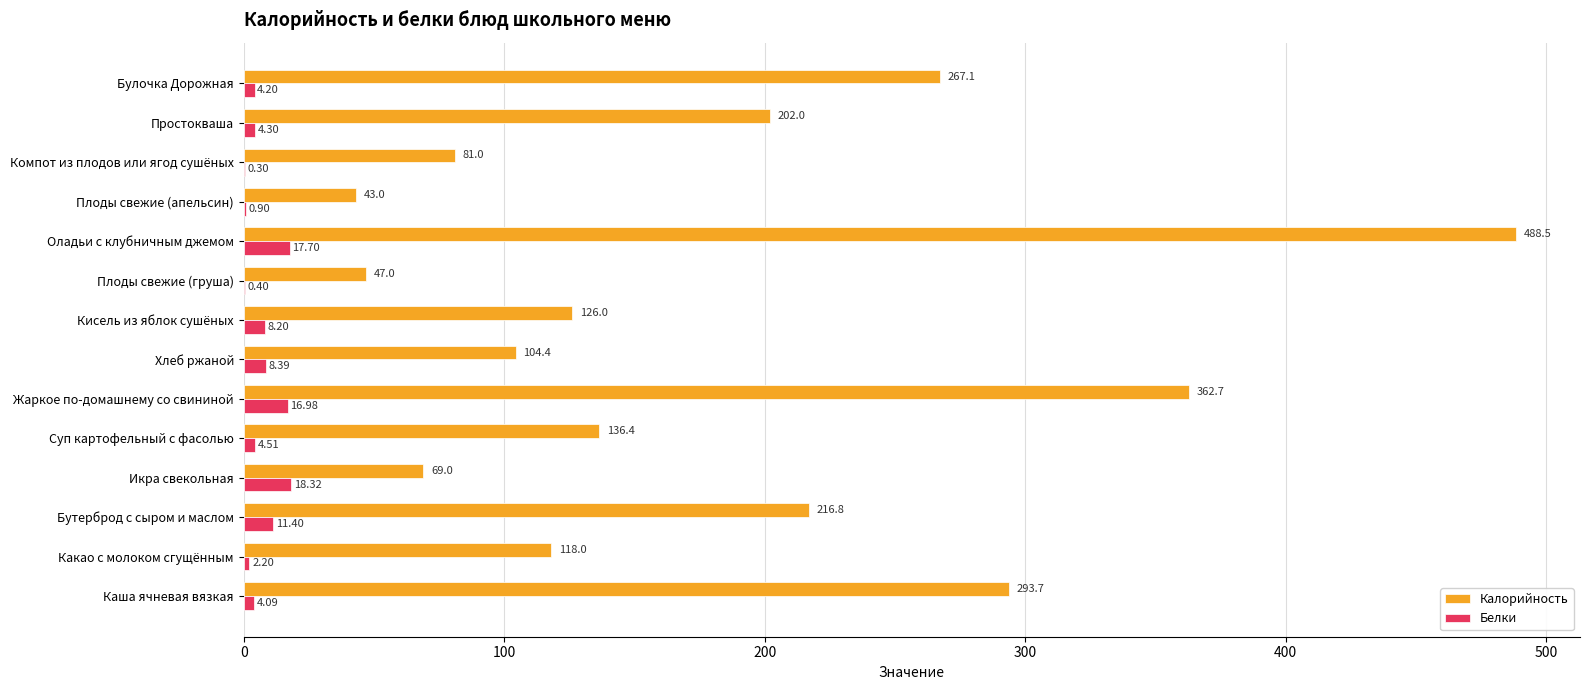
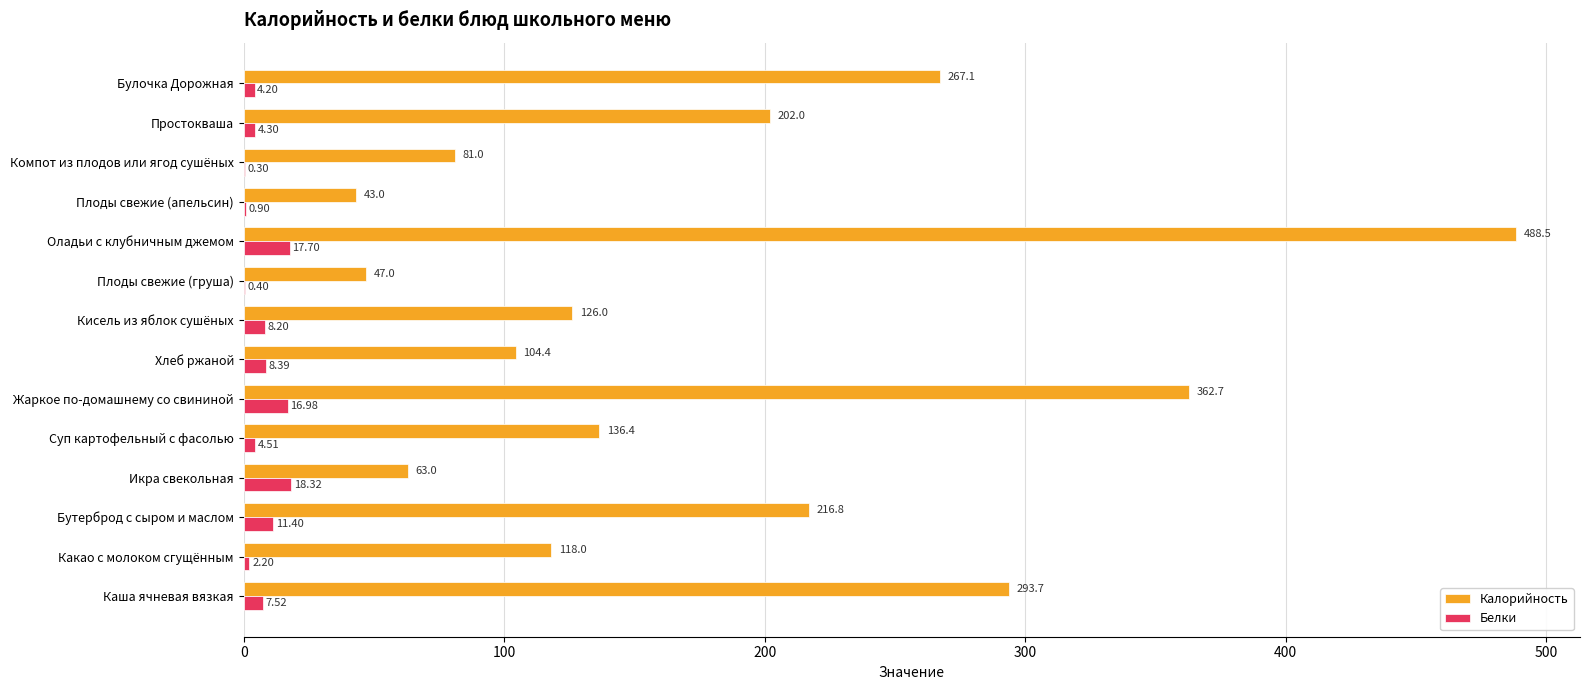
  {
    "Калорийность": {
      "Булочка Дорожная": 267.1,
      "Простокваша": 202.0,
      "Компот из плодов или ягод сушёных": 81.0,
      "Плоды свежие (апельсин)": 43.0,
      "Оладьи с клубничным джемом": 488.5,
      "Плоды свежие (груша)": 47.0,
      "Кисель из яблок сушёных": 126.0,
      "Хлеб ржаной": 104.4,
      "Жаркое по-домашнему со свининой": 362.7,
      "Суп картофельный с фасолью": 136.4,
-     "Икра свекольная": 69.0,
+     "Икра свекольная": 63.0,
      "Бутерброд с сыром и маслом": 216.8,
      "Какао с молоком сгущённым": 118.0,
      "Каша ячневая вязкая": 293.7
    },
    "Белки": {
      "Булочка Дорожная": 4.20,
      "Простокваша": 4.30,
      "Компот из плодов или ягод сушёных": 0.30,
      "Плоды свежие (апельсин)": 0.90,
      "Оладьи с клубничным джемом": 17.70,
      "Плоды свежие (груша)": 0.40,
      "Кисель из яблок сушёных": 8.20,
      "Хлеб ржаной": 8.39,
      "Жаркое по-домашнему со свининой": 16.98,
      "Суп картофельный с фасолью": 4.51,
      "Икра свекольная": 18.32,
      "Бутерброд с сыром и маслом": 11.40,
      "Какао с молоком сгущённым": 2.20,
-     "Каша ячневая вязкая": 4.09
+     "Каша ячневая вязкая": 7.52
    }
  }
